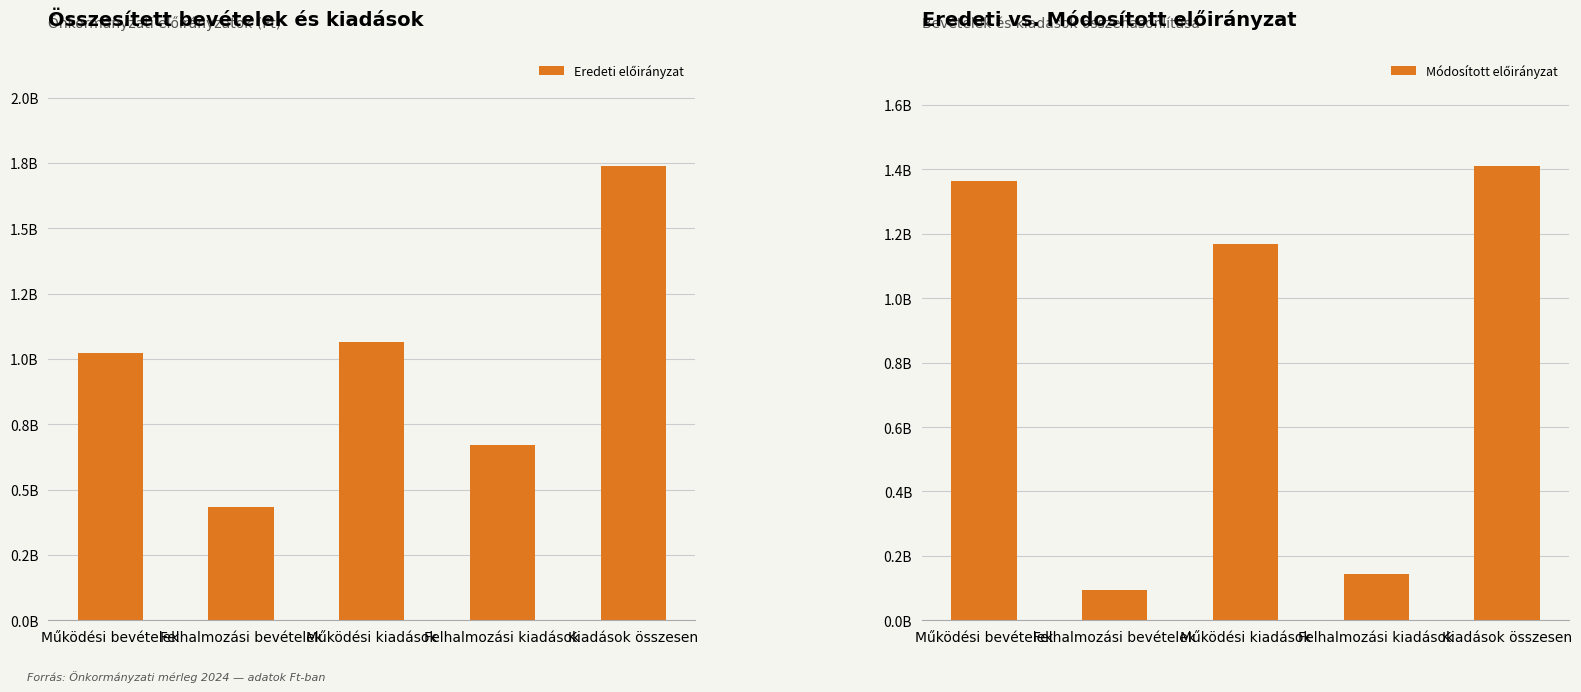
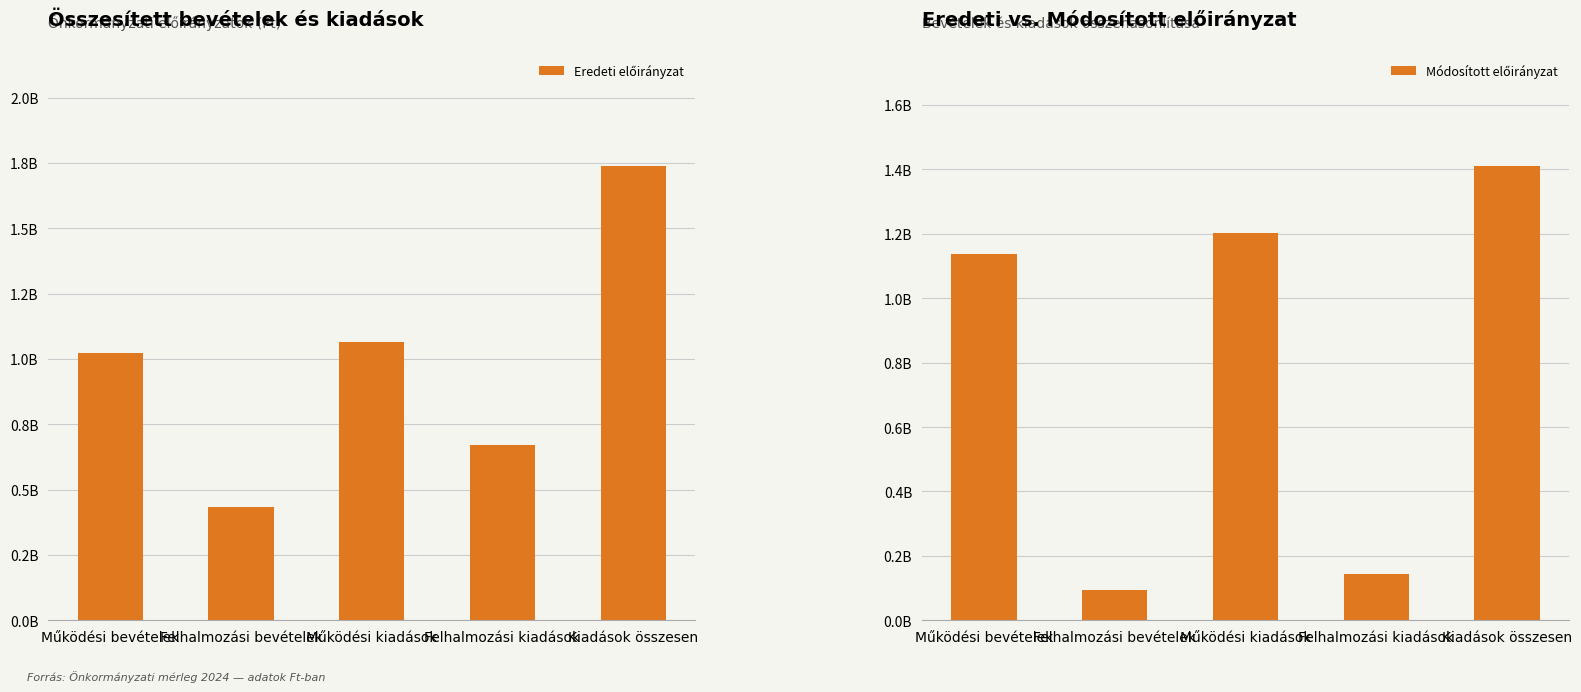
  {
    "Eredeti vs. Módosított előirányzat": {
-     "Működési bevételek": 1370000000,
+     "Működési bevételek": 1140000000,
      "Felhalmozási bevételek": 90000000,
-     "Működési kiadások": 1170000000,
+     "Működési kiadások": 1200000000,
      "Felhalmozási kiadások": 140000000,
      "Kiadások összesen": 1410000000
    }
  }
